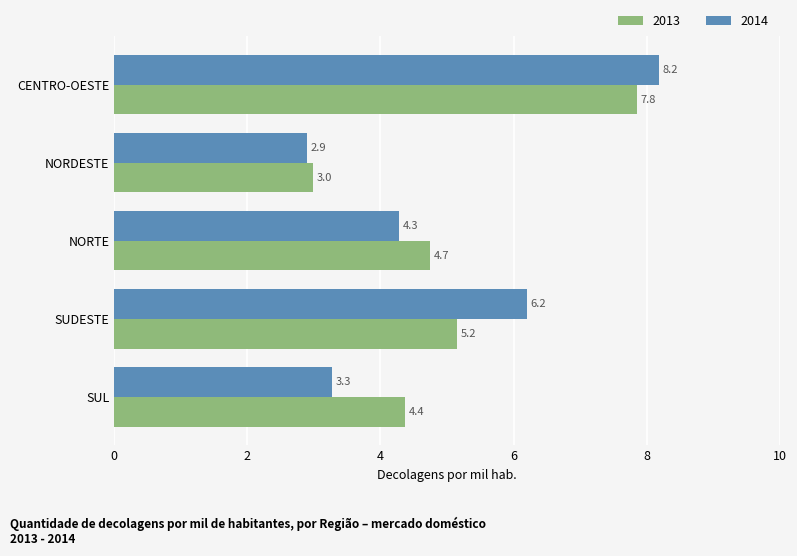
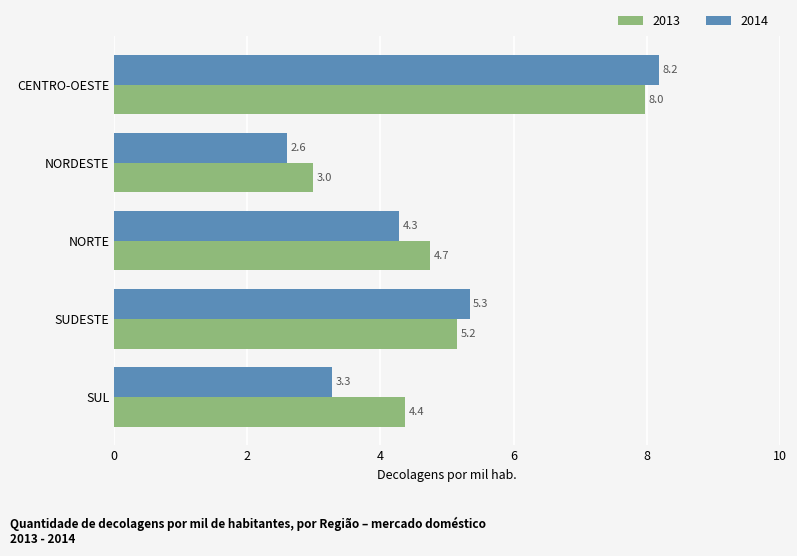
  {
    "2013": {
-     "CENTRO-OESTE": 7.8,
+     "CENTRO-OESTE": 8.0,
      "NORDESTE": 3.0,
      "NORTE": 4.7,
      "SUDESTE": 5.2,
      "SUL": 4.4
    },
    "2014": {
      "CENTRO-OESTE": 8.2,
-     "NORDESTE": 2.9,
+     "NORDESTE": 2.6,
      "NORTE": 4.3,
-     "SUDESTE": 6.2,
+     "SUDESTE": 5.3,
      "SUL": 3.3
    }
  }
